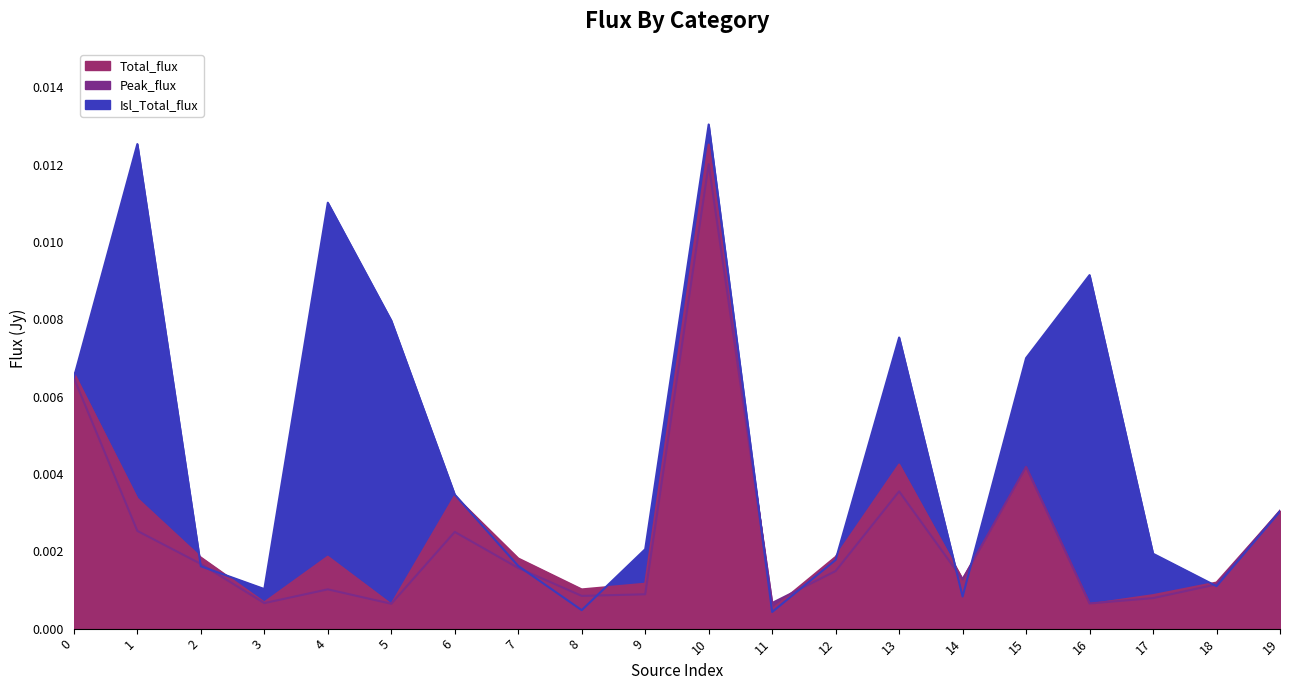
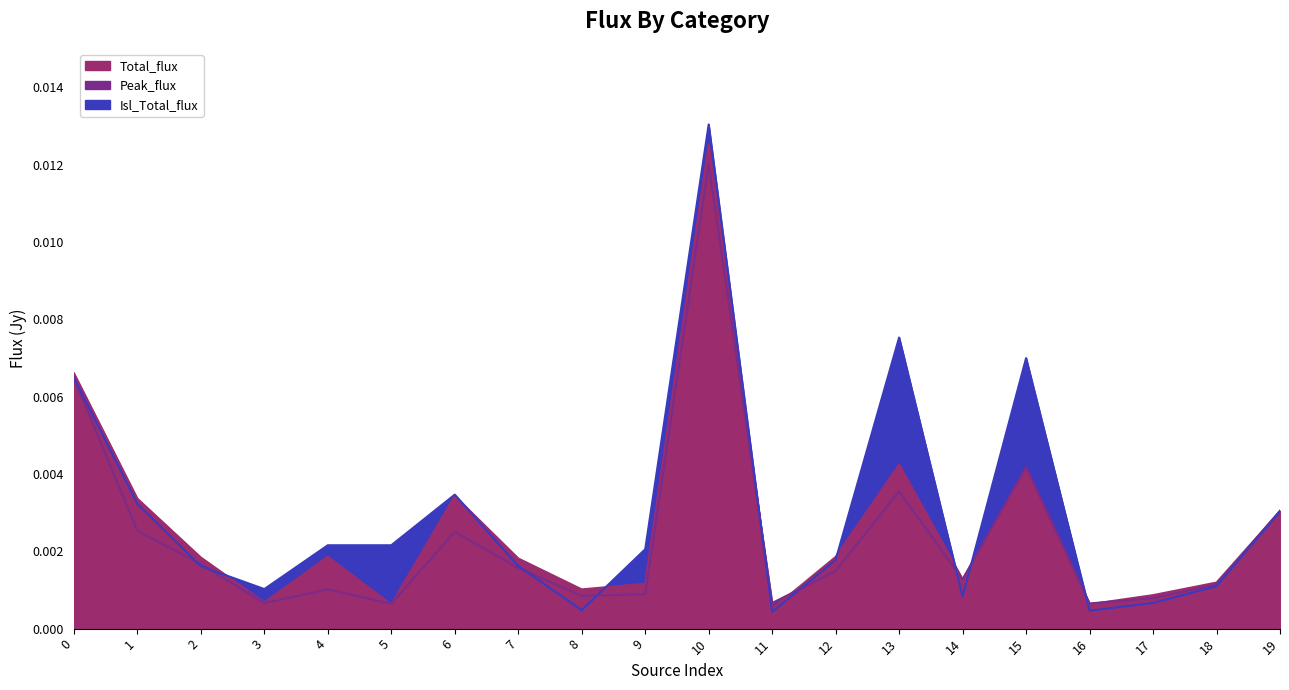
  {
    "Isl_Total_flux": {
-     "1": 0.0125,
+     "1": 0.0032,
      "3": 0.0010,
-     "4": 0.0110,
-     "5": 0.0080,
+     "4": 0.0022,
+     "5": 0.0022,
      "8": 0.0005,
      "9": 0.0021,
      "10": 0.0130,
      "11": 0.0004,
      "12": 0.0018,
      "13": 0.0075,
      "14": 0.0008,
      "15": 0.0070,
-     "16": 0.0091,
-     "17": 0.0019
+     "16": 0.0005,
+     "17": 0.0007
    }
  }
